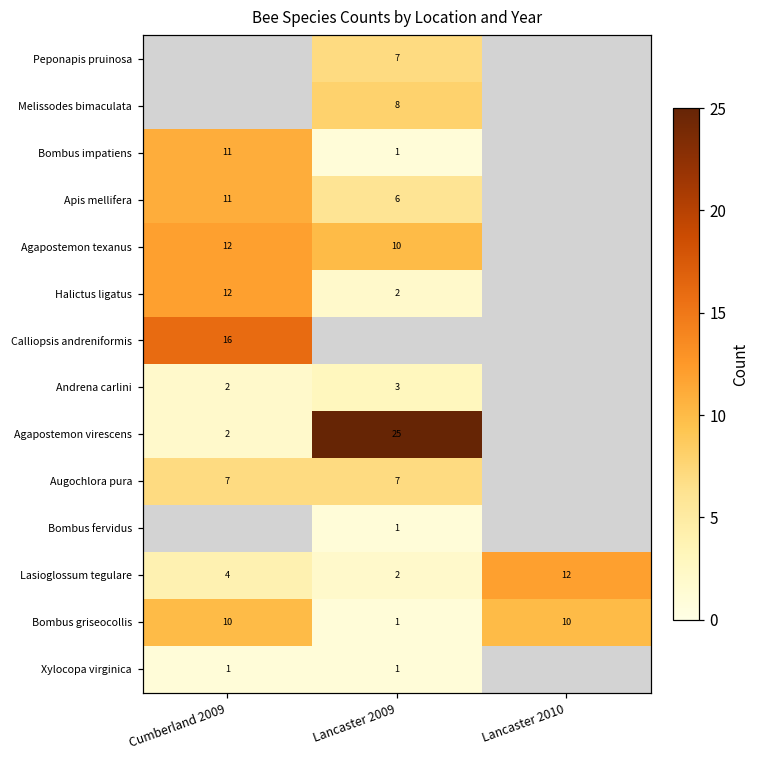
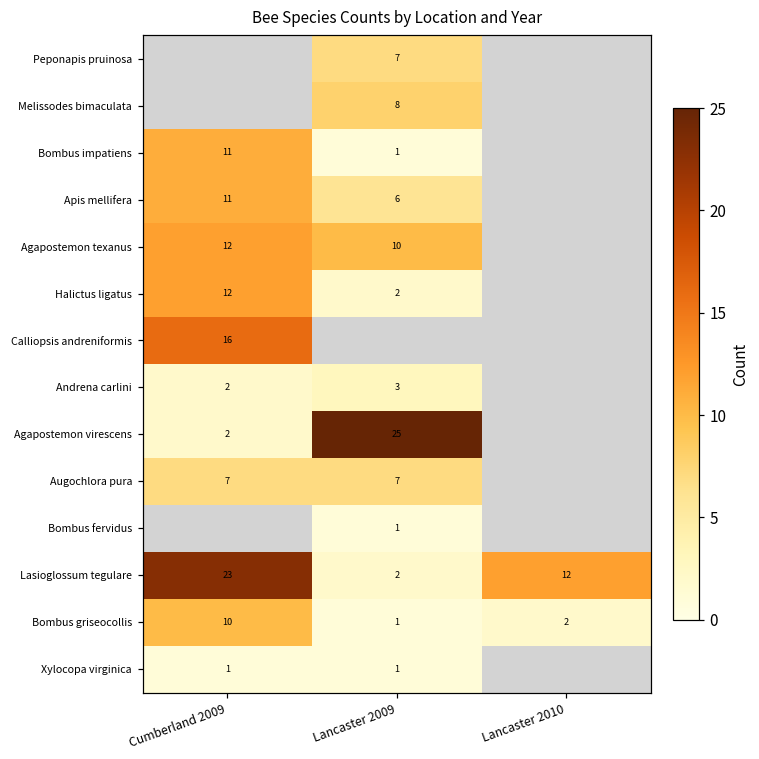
  {
    "Peponapis pruinosa": {
      "Lancaster 2009": 7
    },
    "Melissodes bimaculata": {
      "Lancaster 2009": 8
    },
    "Bombus impatiens": {
      "Cumberland 2009": 11,
      "Lancaster 2009": 1
    },
    "Apis mellifera": {
      "Cumberland 2009": 11,
      "Lancaster 2009": 6
    },
    "Agapostemon texanus": {
      "Cumberland 2009": 12,
      "Lancaster 2009": 10
    },
    "Halictus ligatus": {
      "Cumberland 2009": 12,
      "Lancaster 2009": 2
    },
    "Calliopsis andreniformis": {
      "Cumberland 2009": 16
    },
    "Andrena carlini": {
      "Cumberland 2009": 2,
      "Lancaster 2009": 3
    },
    "Agapostemon virescens": {
      "Cumberland 2009": 2,
      "Lancaster 2009": 25
    },
    "Augochlora pura": {
      "Cumberland 2009": 7,
      "Lancaster 2009": 7
    },
    "Bombus fervidus": {
      "Lancaster 2009": 1
    },
    "Lasioglossum tegulare": {
-     "Cumberland 2009": 4,
+     "Cumberland 2009": 23,
      "Lancaster 2009": 2,
      "Lancaster 2010": 12
    },
    "Bombus griseocollis": {
      "Cumberland 2009": 10,
      "Lancaster 2009": 1,
-     "Lancaster 2010": 10
+     "Lancaster 2010": 2
    },
    "Xylocopa virginica": {
      "Cumberland 2009": 1,
      "Lancaster 2009": 1
    }
  }
